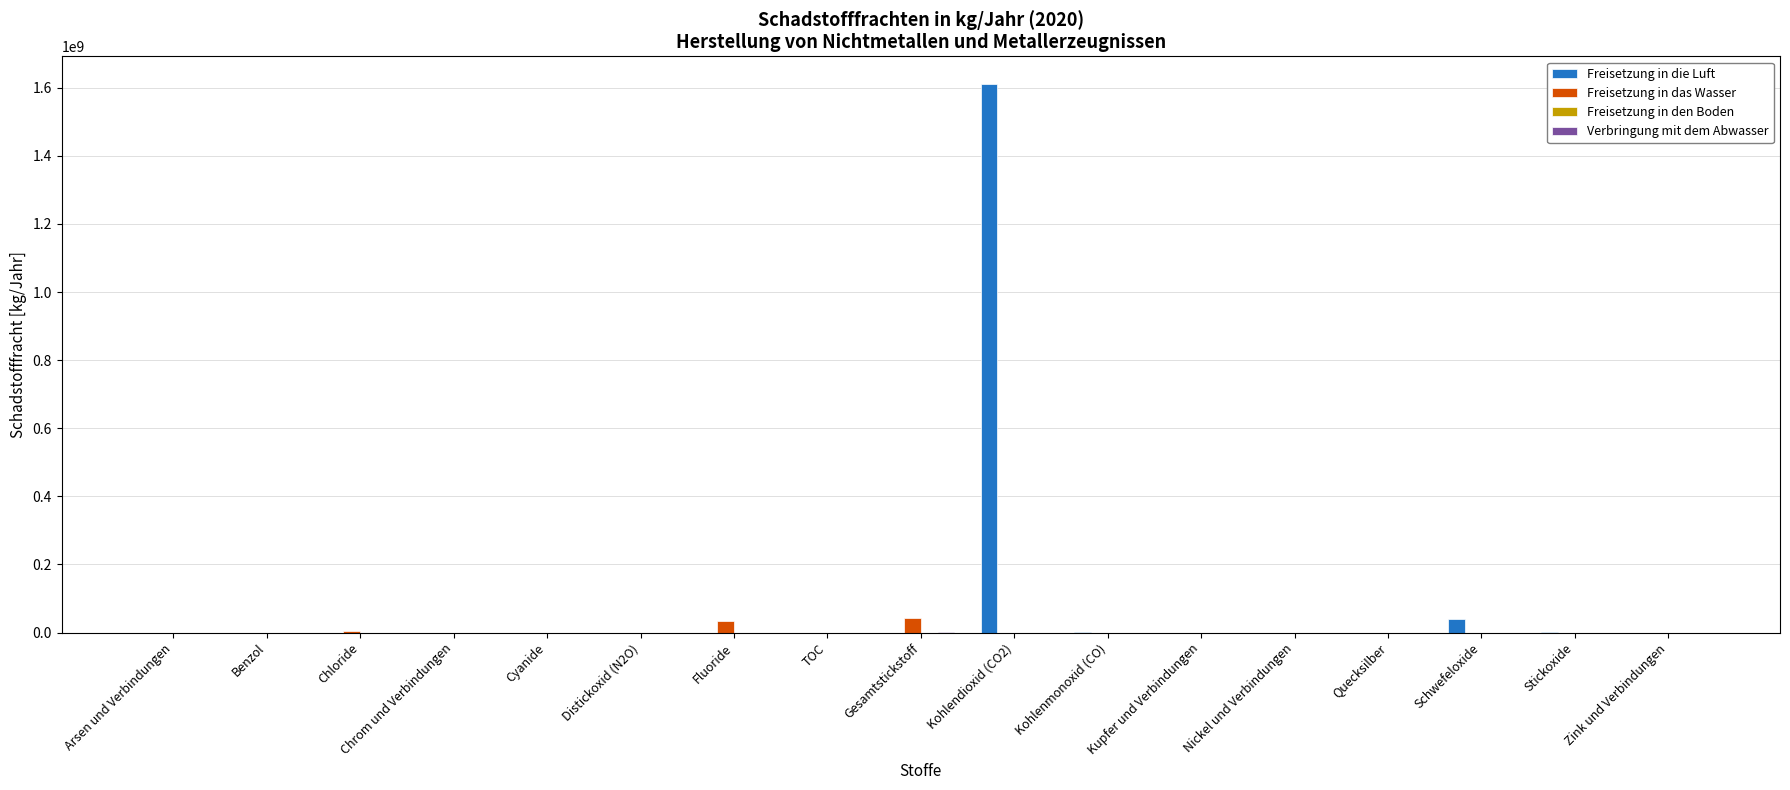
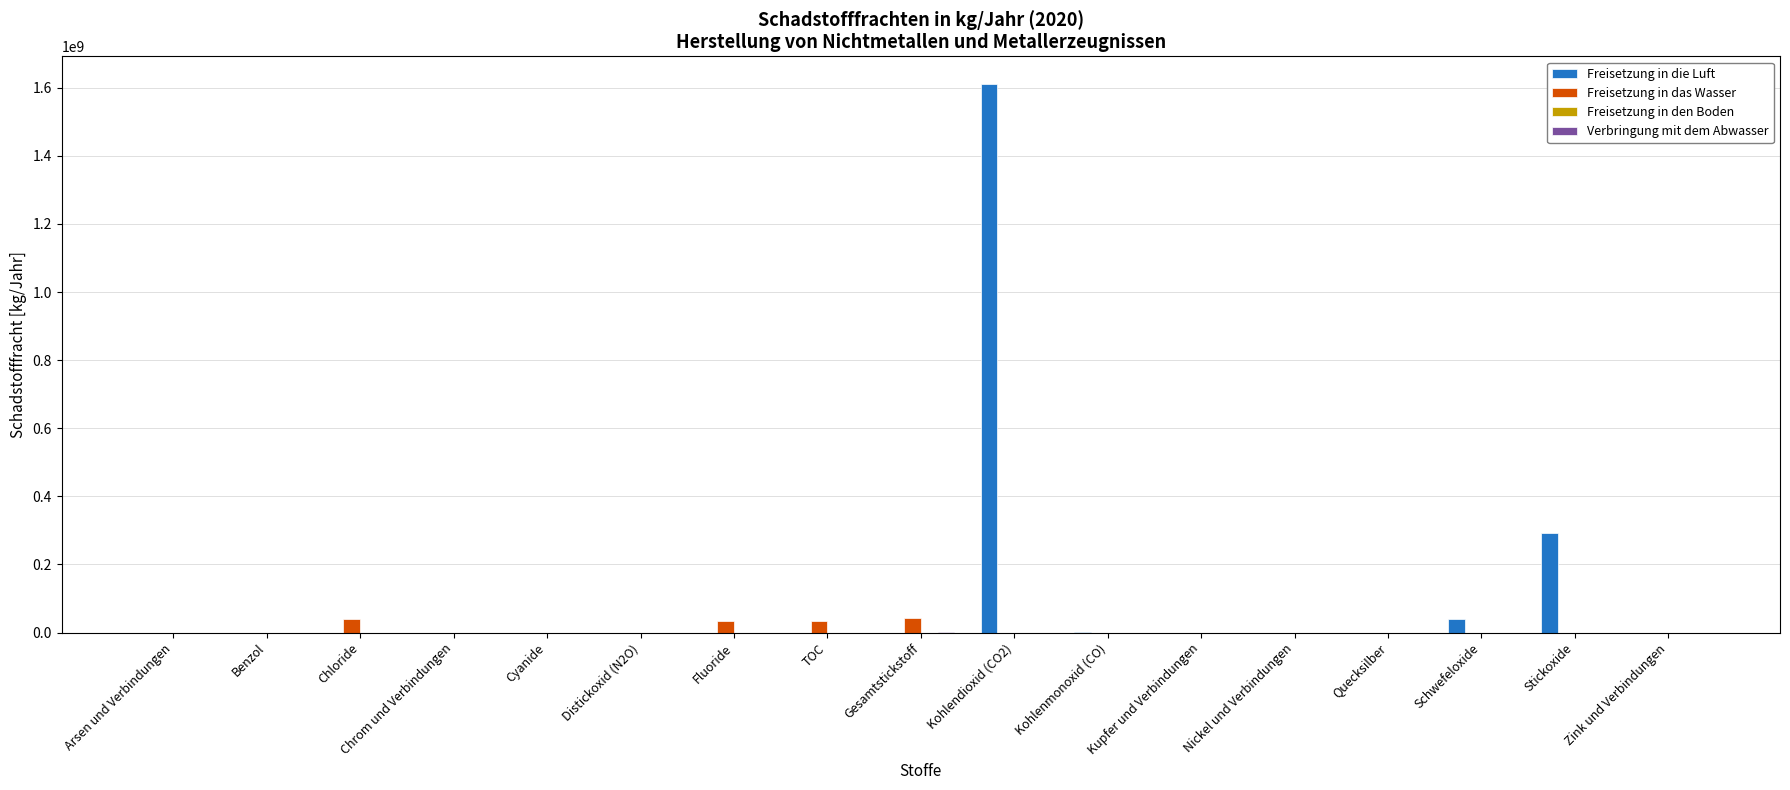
  {
    "Freisetzung in die Luft": {
      "Arsen und Verbindungen": 0,
      "Chloride": 0,
      "Chrom und Verbindungen": 0,
      "Cyanide": 0,
      "Fluoride": 0,
      "TOC": 0,
      "Gesamtstickstoff": 0,
      "Kohlendioxid (CO2)": 1610000000,
      "Nickel und Verbindungen": 0,
      "Quecksilber": 0,
      "Schwefeloxide": 40000000,
-     "Stickoxide": 0
+     "Stickoxide": 290000000
    },
    "Freisetzung in das Wasser": {
      "Benzol": 0,
-     "Chloride": 10000000,
+     "Chloride": 40000000,
      "Cyanide": 0,
      "Distickoxid (N2O)": 0,
      "Fluoride": 30000000,
-     "TOC": 0,
+     "TOC": 30000000,
      "Gesamtstickstoff": 40000000,
      "Kohlendioxid (CO2)": 0,
      "Kohlenmonoxid (CO)": 0,
      "Kupfer und Verbindungen": 0,
      "Schwefeloxide": 0,
      "Stickoxide": 0
    },
    "Freisetzung in den Boden": {
      "Arsen und Verbindungen": 0,
      "Benzol": 0,
      "Chloride": 0,
      "Chrom und Verbindungen": 0,
      "Cyanide": 0,
      "Distickoxid (N2O)": 0,
      "Fluoride": 0,
      "TOC": 0,
      "Gesamtstickstoff": 0,
      "Kohlendioxid (CO2)": 0,
      "Kohlenmonoxid (CO)": 0,
      "Kupfer und Verbindungen": 0,
      "Nickel und Verbindungen": 0,
      "Quecksilber": 0,
      "Schwefeloxide": 0,
      "Stickoxide": 0,
      "Zink und Verbindungen": 0
    },
    "Verbringung mit dem Abwasser": {
      "Arsen und Verbindungen": 0,
      "Benzol": 0,
      "Chloride": 0,
      "Chrom und Verbindungen": 0,
      "Distickoxid (N2O)": 0,
      "Fluoride": 0,
      "Kohlendioxid (CO2)": 0,
      "Kohlenmonoxid (CO)": 0,
      "Kupfer und Verbindungen": 0,
      "Quecksilber": 0,
      "Schwefeloxide": 0,
      "Stickoxide": 0,
      "Zink und Verbindungen": 0
    }
  }
